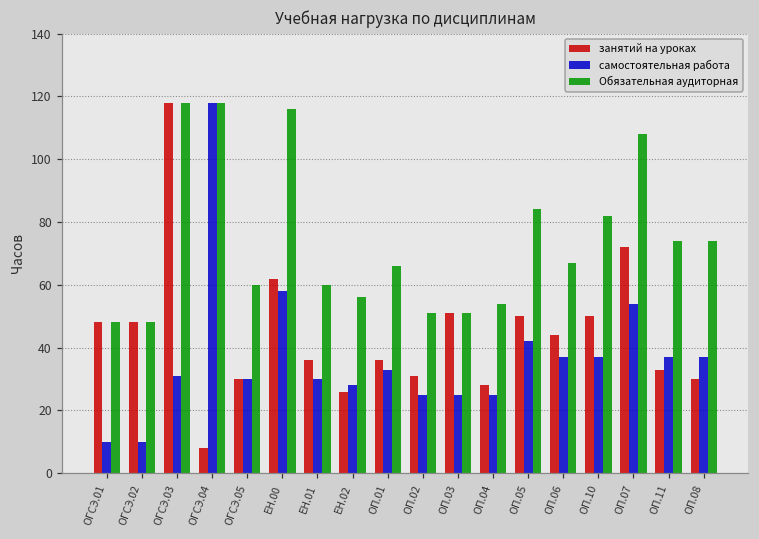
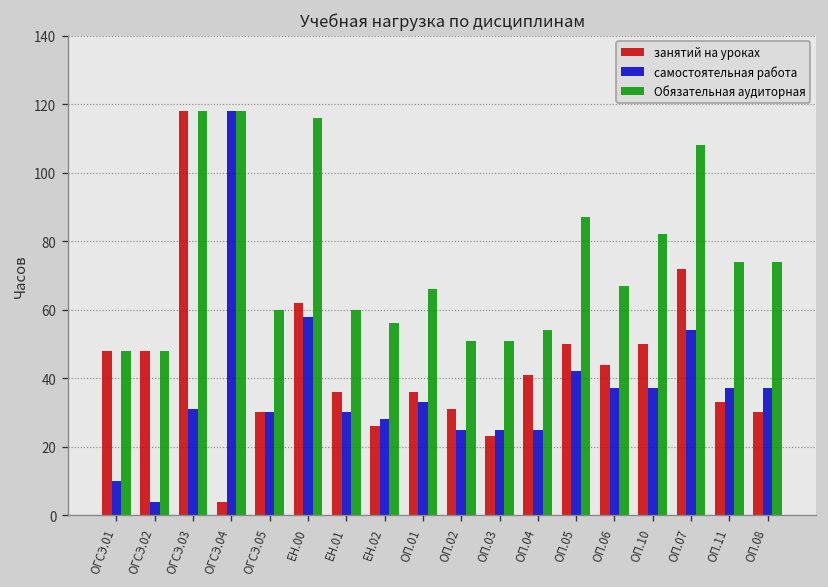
  {
    "занятий на уроках": {
      "ОГСЭ.01": 48,
      "ОГСЭ.02": 48,
      "ОГСЭ.03": 118,
-     "ОГСЭ.04": 8,
+     "ОГСЭ.04": 4,
      "ОГСЭ.05": 30,
      "ЕН.00": 62,
      "ЕН.01": 36,
      "ЕН.02": 26,
      "ОП.01": 36,
      "ОП.02": 31,
-     "ОП.03": 51,
-     "ОП.04": 28,
+     "ОП.03": 23,
+     "ОП.04": 41,
      "ОП.05": 50,
      "ОП.06": 44,
      "ОП.10": 50,
      "ОП.07": 72,
      "ОП.11": 33,
      "ОП.08": 30
    },
    "самостоятельная работа": {
      "ОГСЭ.01": 10,
-     "ОГСЭ.02": 10,
+     "ОГСЭ.02": 4,
      "ОГСЭ.03": 31,
      "ОГСЭ.04": 118,
      "ОГСЭ.05": 30,
      "ЕН.00": 58,
      "ЕН.01": 30,
      "ЕН.02": 28,
      "ОП.01": 33,
      "ОП.02": 25,
      "ОП.03": 25,
      "ОП.04": 25,
      "ОП.05": 42,
      "ОП.06": 37,
      "ОП.10": 37,
      "ОП.07": 54,
      "ОП.11": 37,
      "ОП.08": 37
    },
    "Обязательная аудиторная": {
      "ОГСЭ.01": 48,
      "ОГСЭ.02": 48,
      "ОГСЭ.03": 118,
      "ОГСЭ.04": 118,
      "ОГСЭ.05": 60,
      "ЕН.00": 116,
      "ЕН.01": 60,
      "ЕН.02": 56,
      "ОП.01": 66,
      "ОП.02": 51,
      "ОП.03": 51,
      "ОП.04": 54,
-     "ОП.05": 84,
+     "ОП.05": 87,
      "ОП.06": 67,
      "ОП.10": 82,
      "ОП.07": 108,
      "ОП.11": 74,
      "ОП.08": 74
    }
  }
